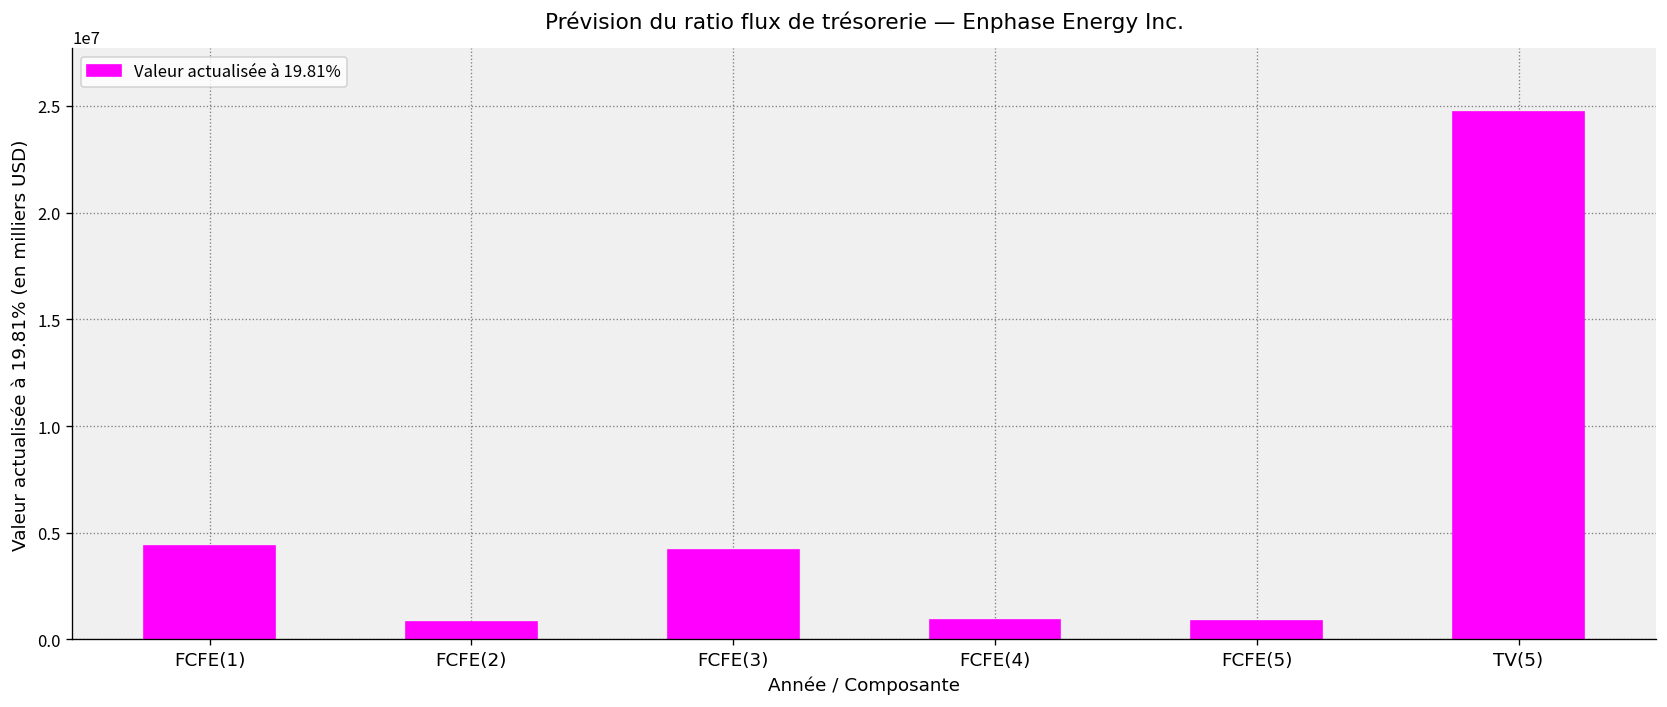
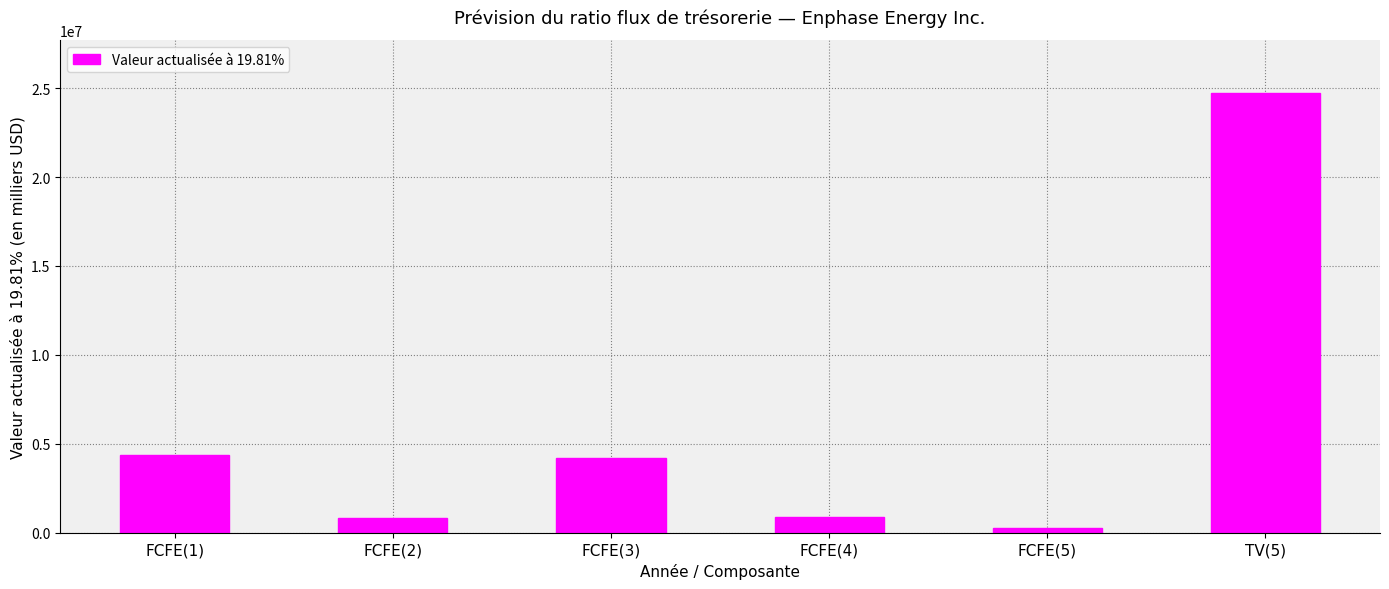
  {
    "FCFE(1)": 4400000,
    "FCFE(2)": 800000,
    "FCFE(3)": 4200000,
    "FCFE(4)": 900000,
-   "FCFE(5)": 900000,
+   "FCFE(5)": 200000,
    "TV(5)": 24700000
  }
